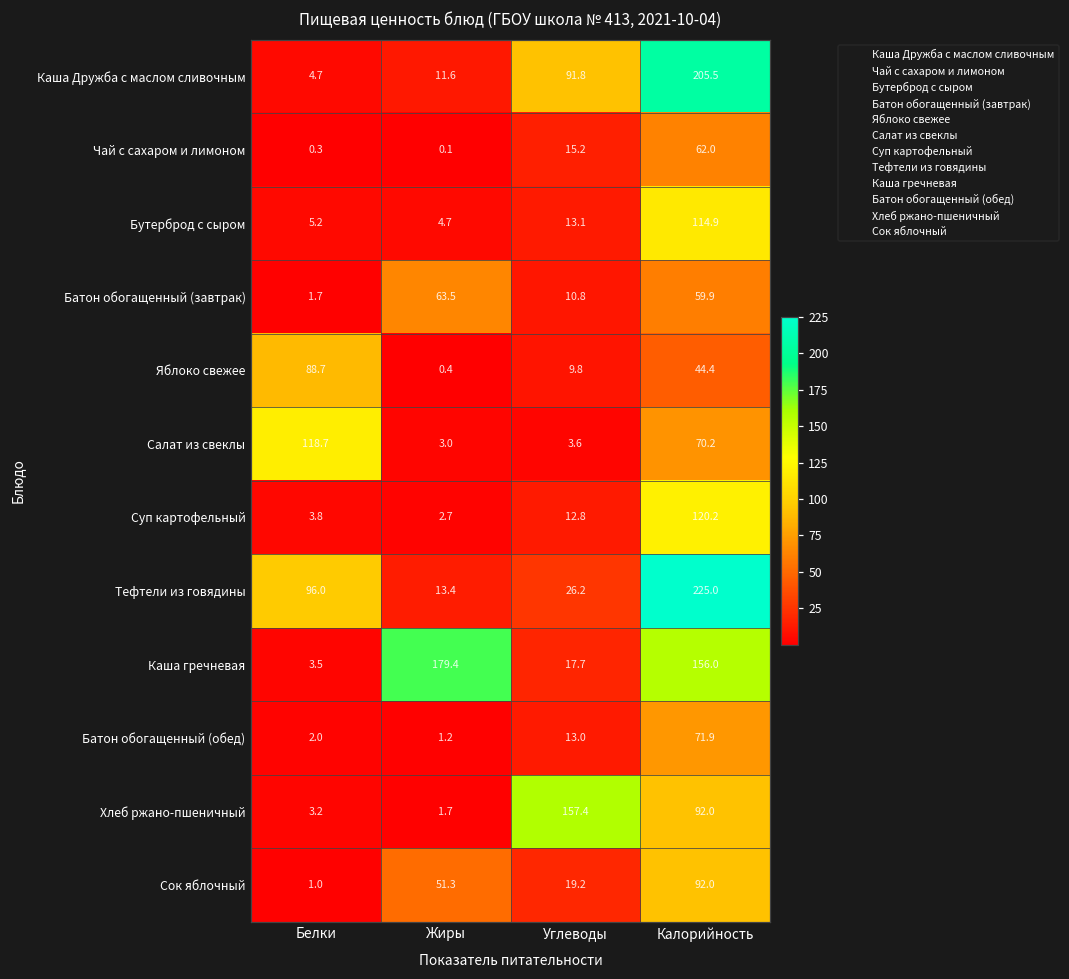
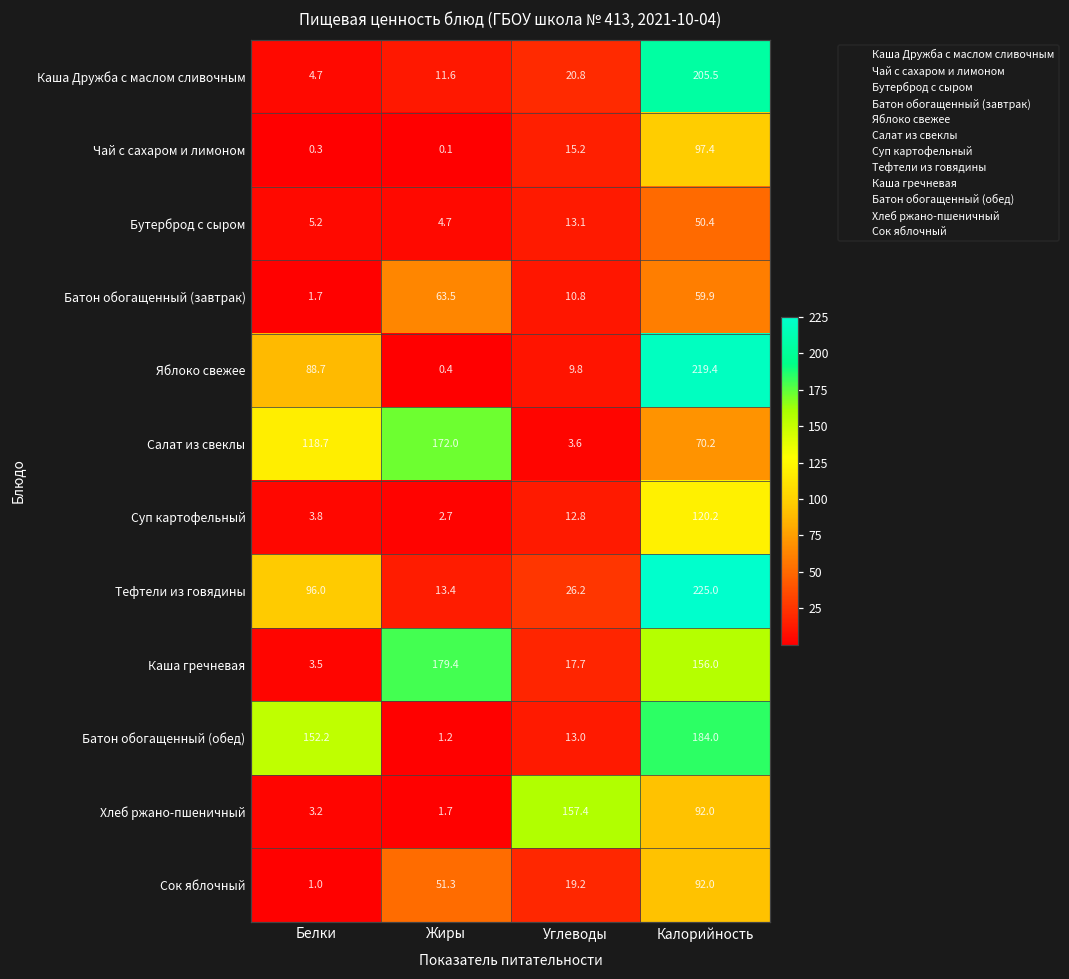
  {
    "Каша Дружба с маслом сливочным": {
      "Белки": 4.7,
      "Жиры": 11.6,
-     "Углеводы": 91.8,
+     "Углеводы": 20.8,
      "Калорийность": 205.5
    },
    "Чай с сахаром и лимоном": {
      "Белки": 0.3,
      "Жиры": 0.1,
      "Углеводы": 15.2,
-     "Калорийность": 62.0
+     "Калорийность": 97.4
    },
    "Бутерброд с сыром": {
      "Белки": 5.2,
      "Жиры": 4.7,
      "Углеводы": 13.1,
-     "Калорийность": 114.9
+     "Калорийность": 50.4
    },
    "Батон обогащенный (завтрак)": {
      "Белки": 1.7,
      "Жиры": 63.5,
      "Углеводы": 10.8,
      "Калорийность": 59.9
    },
    "Яблоко свежее": {
      "Белки": 88.7,
      "Жиры": 0.4,
      "Углеводы": 9.8,
-     "Калорийность": 44.4
+     "Калорийность": 219.4
    },
    "Салат из свеклы": {
      "Белки": 118.7,
-     "Жиры": 3.0,
+     "Жиры": 172.0,
      "Углеводы": 3.6,
      "Калорийность": 70.2
    },
    "Суп картофельный": {
      "Белки": 3.8,
      "Жиры": 2.7,
      "Углеводы": 12.8,
      "Калорийность": 120.2
    },
    "Тефтели из говядины": {
      "Белки": 96.0,
      "Жиры": 13.4,
      "Углеводы": 26.2,
      "Калорийность": 225.0
    },
    "Каша гречневая": {
      "Белки": 3.5,
      "Жиры": 179.4,
      "Углеводы": 17.7,
      "Калорийность": 156.0
    },
    "Батон обогащенный (обед)": {
-     "Белки": 2.0,
+     "Белки": 152.2,
      "Жиры": 1.2,
      "Углеводы": 13.0,
-     "Калорийность": 71.9
+     "Калорийность": 184.0
    },
    "Хлеб ржано-пшеничный": {
      "Белки": 3.2,
      "Жиры": 1.7,
      "Углеводы": 157.4,
      "Калорийность": 92.0
    },
    "Сок яблочный": {
      "Белки": 1.0,
      "Жиры": 51.3,
      "Углеводы": 19.2,
      "Калорийность": 92.0
    }
  }
